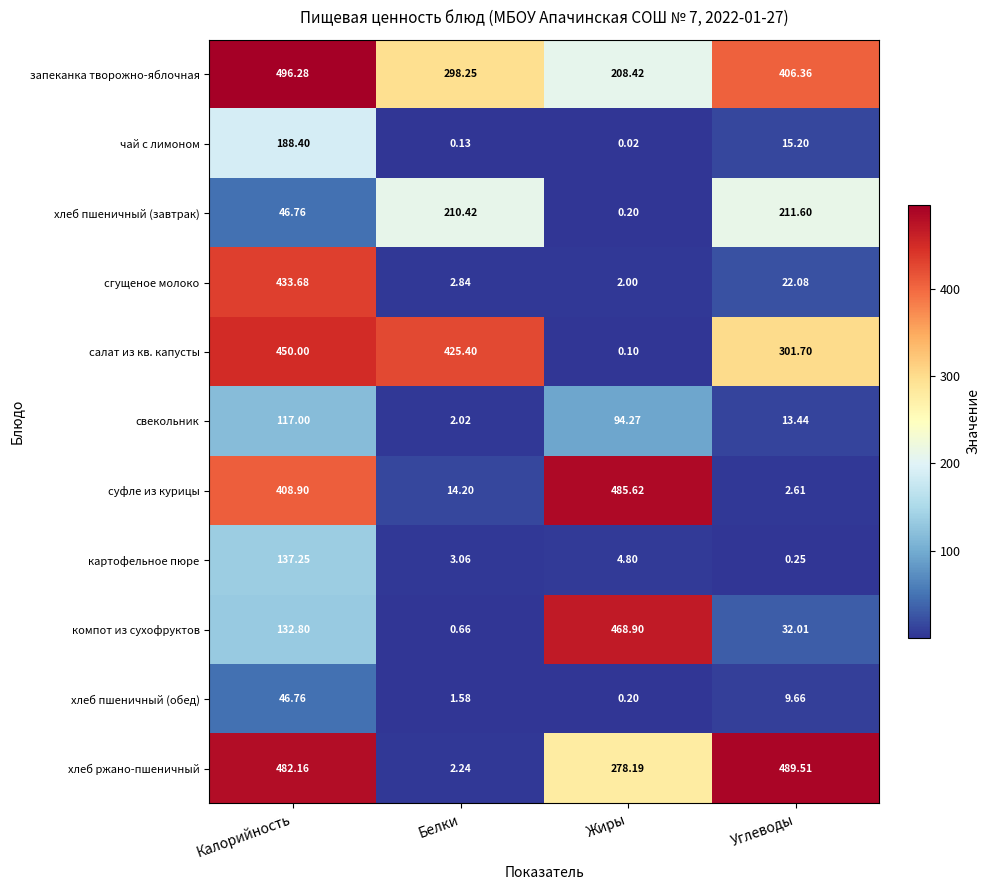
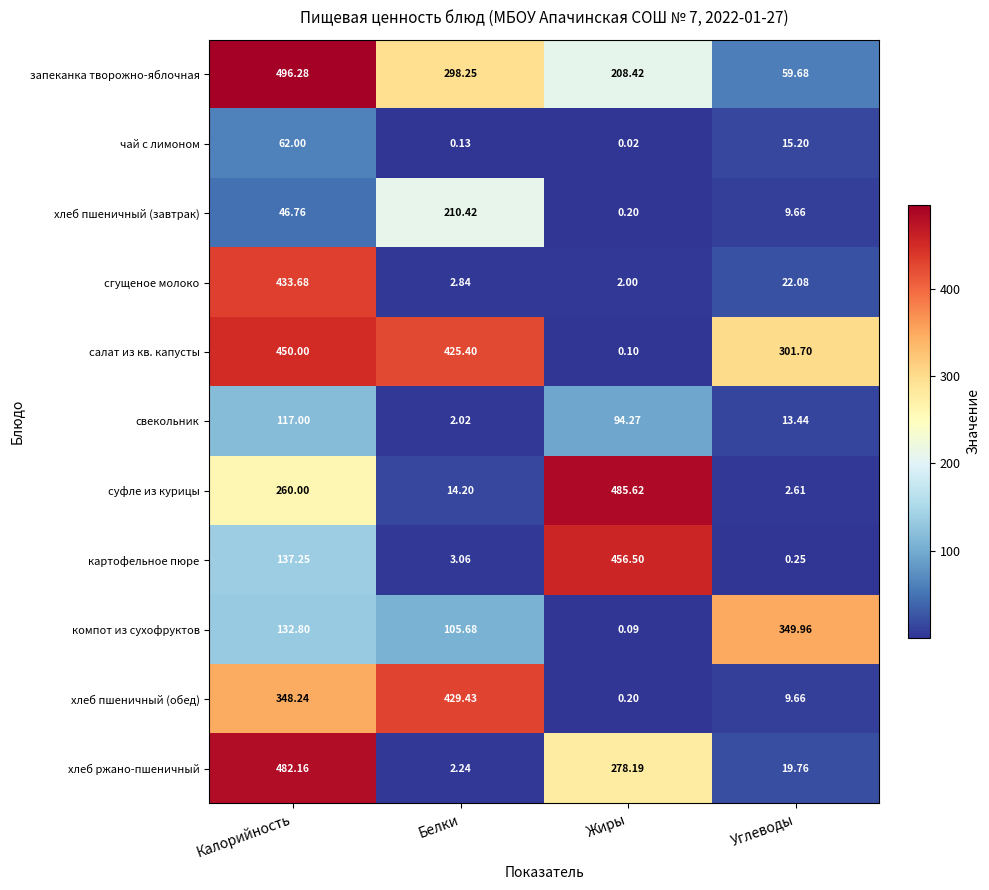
  {
    "запеканка творожно-яблочная": {
      "Калорийность": 496.28,
      "Белки": 298.25,
      "Жиры": 208.42,
-     "Углеводы": 406.36
+     "Углеводы": 59.68
    },
    "чай с лимоном": {
-     "Калорийность": 188.40,
+     "Калорийность": 62.00,
      "Белки": 0.13,
      "Жиры": 0.02,
      "Углеводы": 15.20
    },
    "хлеб пшеничный (завтрак)": {
      "Калорийность": 46.76,
      "Белки": 210.42,
      "Жиры": 0.20,
-     "Углеводы": 211.60
+     "Углеводы": 9.66
    },
    "сгущеное молоко": {
      "Калорийность": 433.68,
      "Белки": 2.84,
      "Жиры": 2.00,
      "Углеводы": 22.08
    },
    "салат из кв. капусты": {
      "Калорийность": 450.00,
      "Белки": 425.40,
      "Жиры": 0.10,
      "Углеводы": 301.70
    },
    "свекольник": {
      "Калорийность": 117.00,
      "Белки": 2.02,
      "Жиры": 94.27,
      "Углеводы": 13.44
    },
    "суфле из курицы": {
-     "Калорийность": 408.90,
+     "Калорийность": 260.00,
      "Белки": 14.20,
      "Жиры": 485.62,
      "Углеводы": 2.61
    },
    "картофельное пюре": {
      "Калорийность": 137.25,
      "Белки": 3.06,
-     "Жиры": 4.80,
+     "Жиры": 456.50,
      "Углеводы": 0.25
    },
    "компот из сухофруктов": {
      "Калорийность": 132.80,
-     "Белки": 0.66,
-     "Жиры": 468.90,
-     "Углеводы": 32.01
+     "Белки": 105.68,
+     "Жиры": 0.09,
+     "Углеводы": 349.96
    },
    "хлеб пшеничный (обед)": {
-     "Калорийность": 46.76,
-     "Белки": 1.58,
+     "Калорийность": 348.24,
+     "Белки": 429.43,
      "Жиры": 0.20,
      "Углеводы": 9.66
    },
    "хлеб ржано-пшеничный": {
      "Калорийность": 482.16,
      "Белки": 2.24,
      "Жиры": 278.19,
-     "Углеводы": 489.51
+     "Углеводы": 19.76
    }
  }
